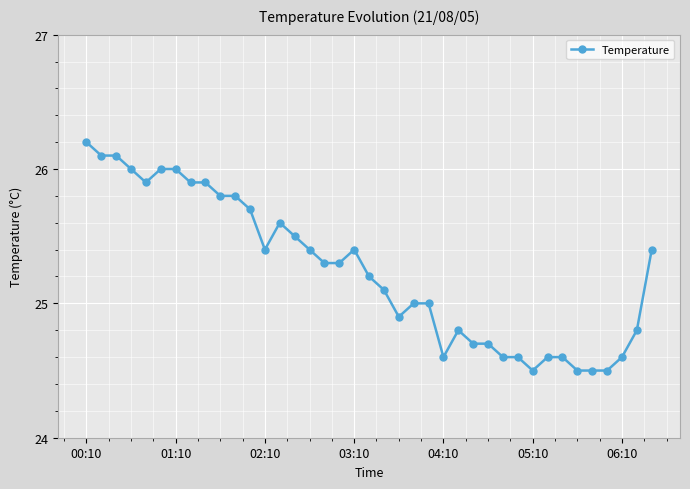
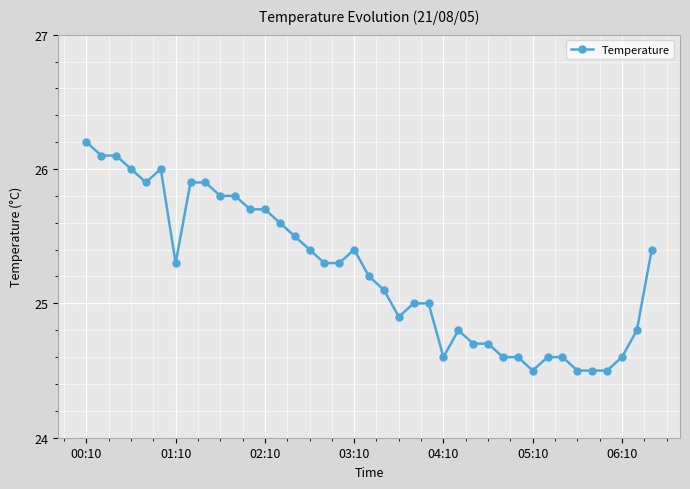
  {
    "00:10": 26.2,
-   "01:10": 26.0,
-   "02:10": 25.4,
+   "01:10": 25.3,
+   "02:10": 25.7,
    "03:10": 25.4,
    "04:10": 24.6,
    "05:10": 24.5,
    "06:10": 24.6
  }
